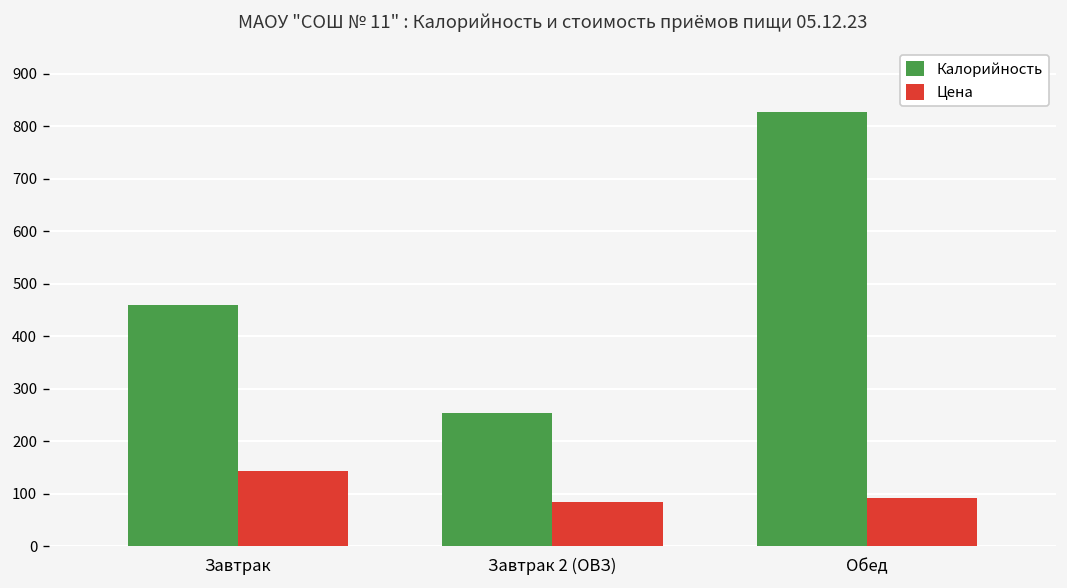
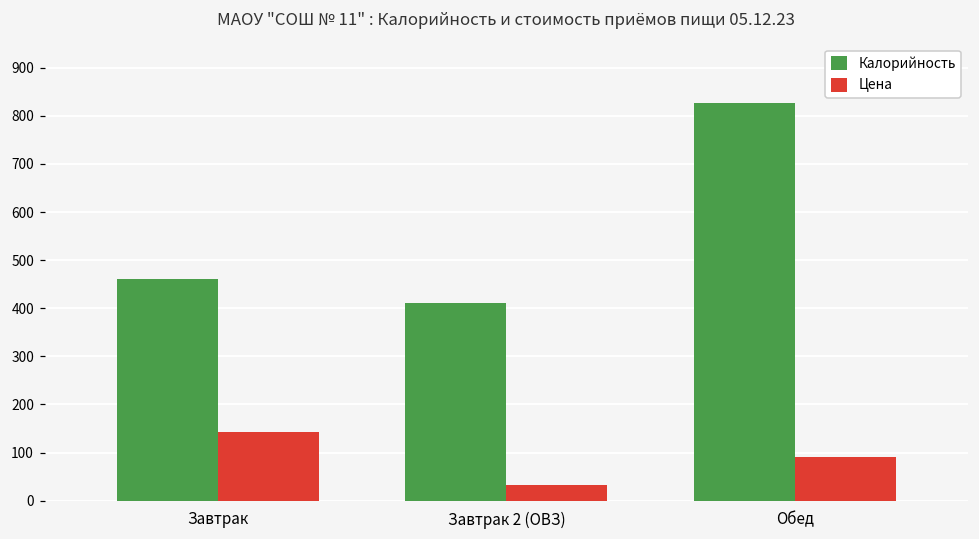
  {
    "Калорийность": {
      "Завтрак": 460,
-     "Завтрак 2 (ОВЗ)": 250,
+     "Завтрак 2 (ОВЗ)": 410,
      "Обед": 830
    },
    "Цена": {
      "Завтрак": 140,
-     "Завтрак 2 (ОВЗ)": 80,
+     "Завтрак 2 (ОВЗ)": 30,
      "Обед": 90
    }
  }
